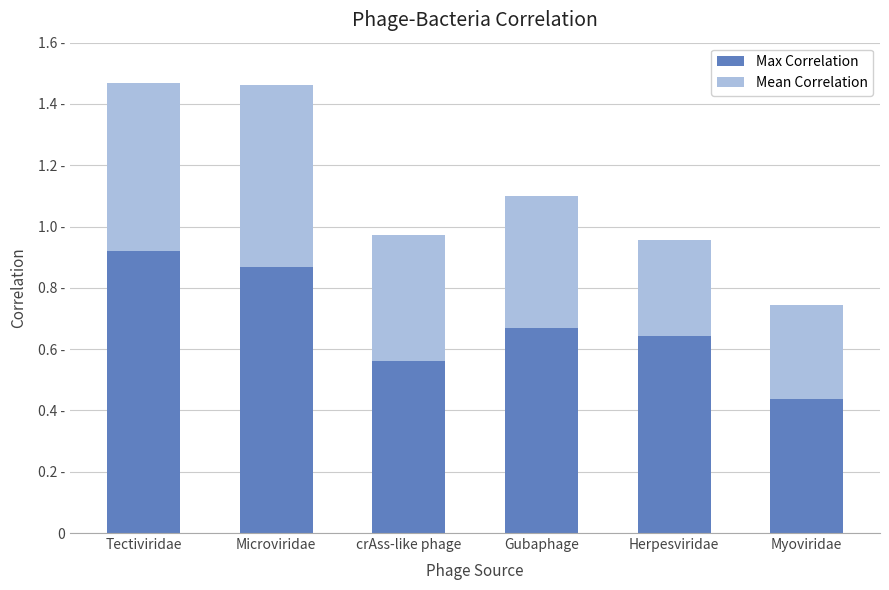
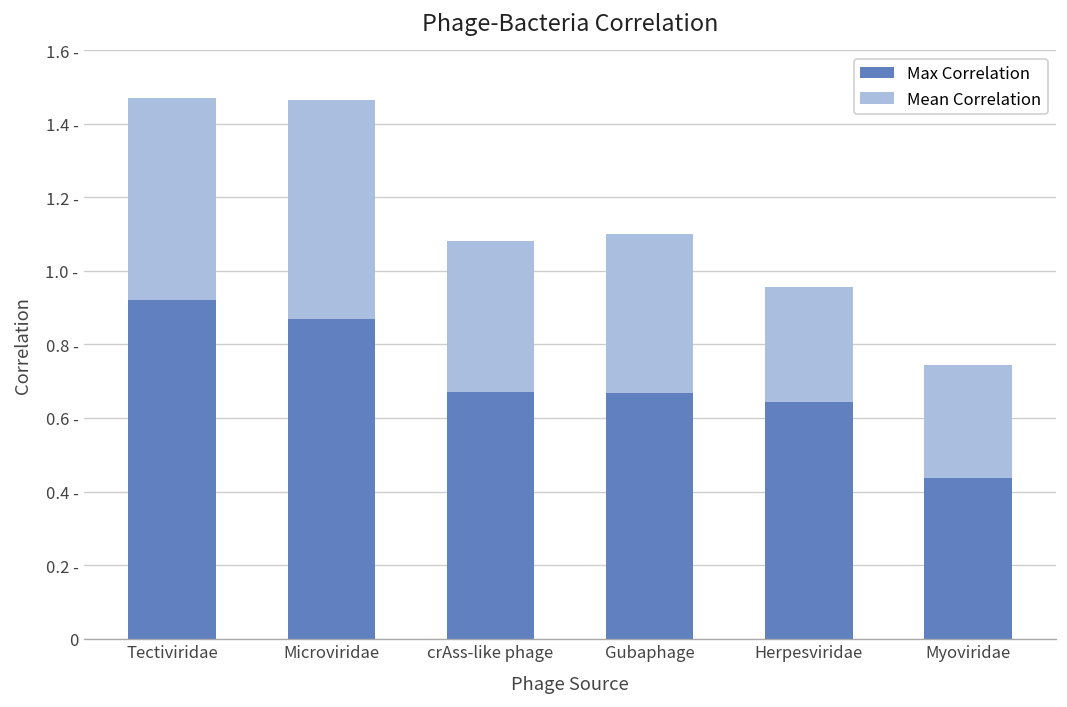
  {
    "Max Correlation": {
      "Tectiviridae": "0.92 -",
      "Microviridae": "0.87 -",
-     "crAss-like phage": "0.56 -",
+     "crAss-like phage": "0.67 -",
      "Gubaphage": "0.67 -",
      "Herpesviridae": "0.64 -",
      "Myoviridae": "0.44 -"
    },
    "Mean Correlation": {
      "Tectiviridae": "0.55 -",
      "Microviridae": "0.59 -",
      "crAss-like phage": "0.41 -",
      "Gubaphage": "0.43 -",
      "Herpesviridae": "0.31 -",
      "Myoviridae": "0.31 -"
    }
  }
